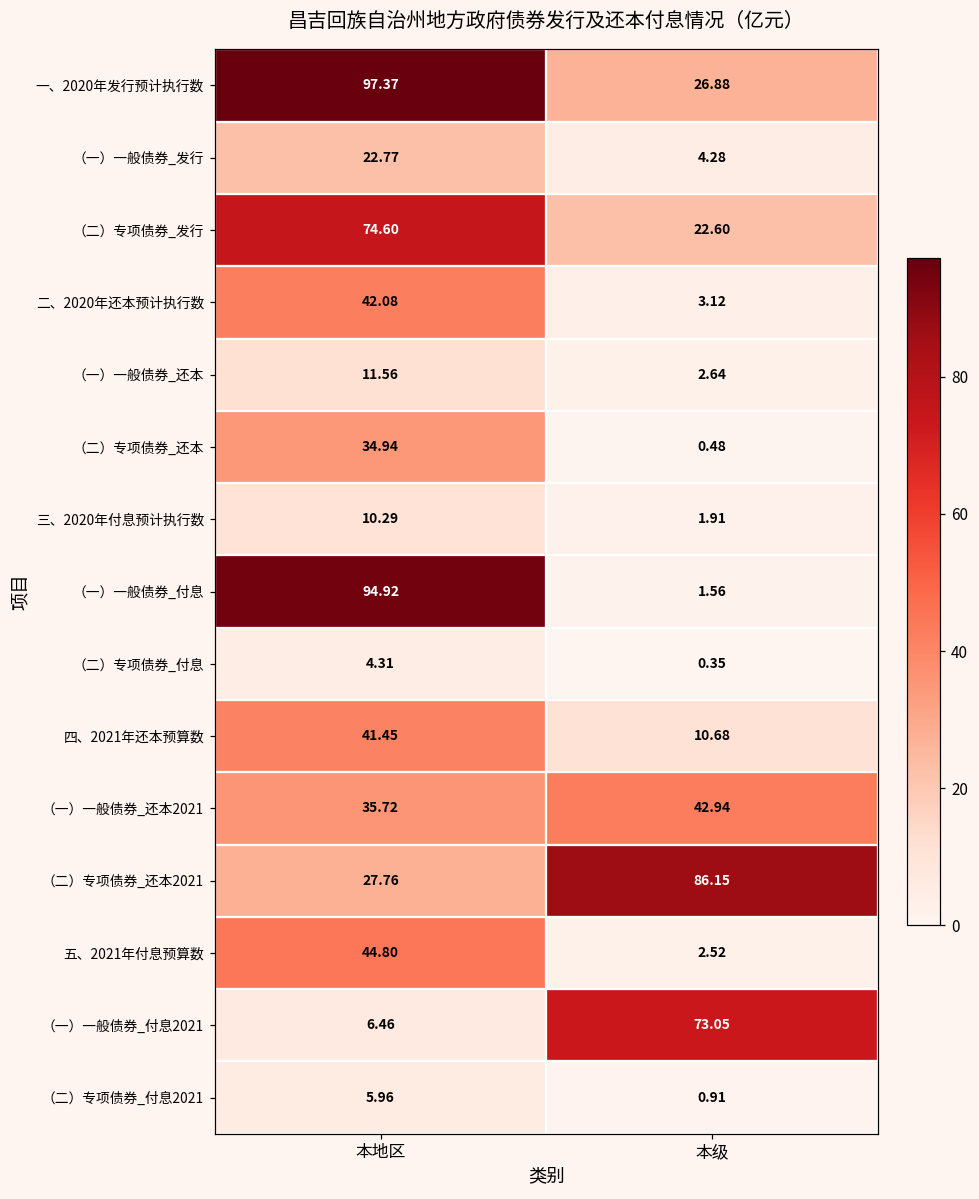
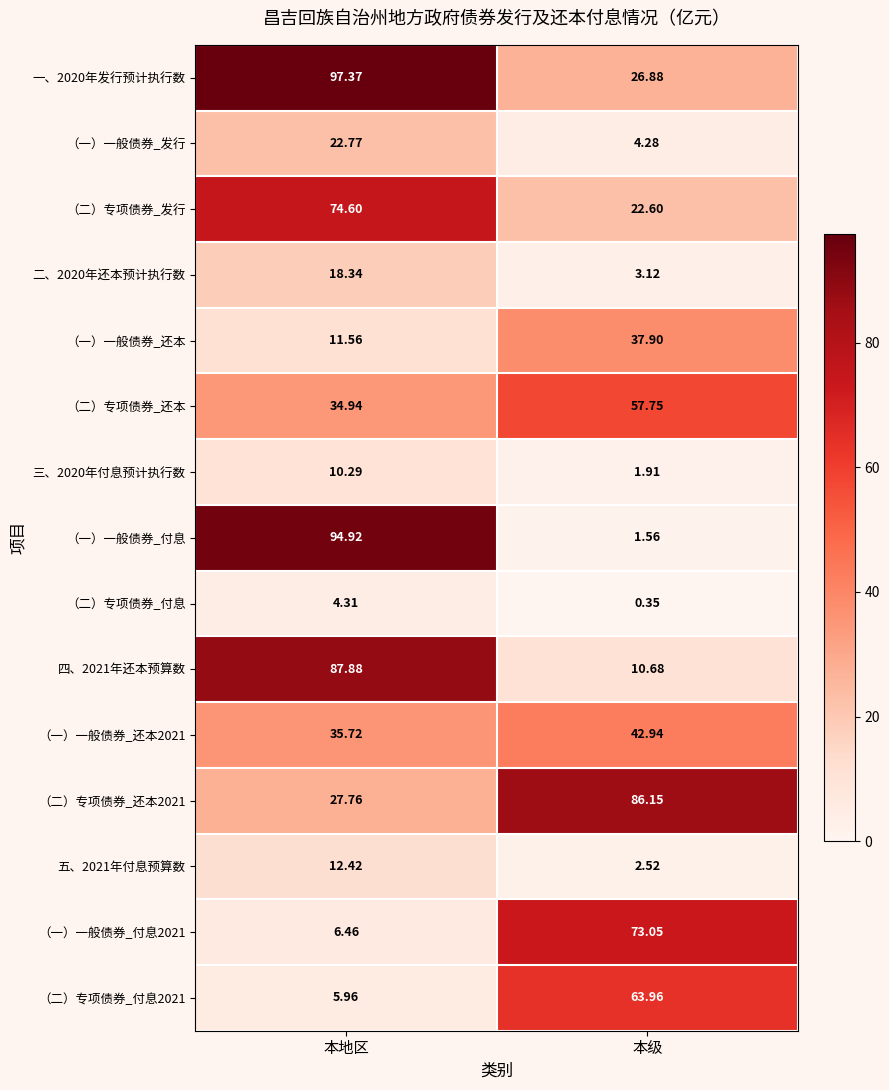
  {
    "一、2020年发行预计执行数": {
      "本地区": 97.37,
      "本级": 26.88
    },
    "（一）一般债券_发行": {
      "本地区": 22.77,
      "本级": 4.28
    },
    "（二）专项债券_发行": {
      "本地区": 74.60,
      "本级": 22.60
    },
    "二、2020年还本预计执行数": {
-     "本地区": 42.08,
+     "本地区": 18.34,
      "本级": 3.12
    },
    "（一）一般债券_还本": {
      "本地区": 11.56,
-     "本级": 2.64
+     "本级": 37.90
    },
    "（二）专项债券_还本": {
      "本地区": 34.94,
-     "本级": 0.48
+     "本级": 57.75
    },
    "三、2020年付息预计执行数": {
      "本地区": 10.29,
      "本级": 1.91
    },
    "（一）一般债券_付息": {
      "本地区": 94.92,
      "本级": 1.56
    },
    "（二）专项债券_付息": {
      "本地区": 4.31,
      "本级": 0.35
    },
    "四、2021年还本预算数": {
-     "本地区": 41.45,
+     "本地区": 87.88,
      "本级": 10.68
    },
    "（一）一般债券_还本2021": {
      "本地区": 35.72,
      "本级": 42.94
    },
    "（二）专项债券_还本2021": {
      "本地区": 27.76,
      "本级": 86.15
    },
    "五、2021年付息预算数": {
-     "本地区": 44.80,
+     "本地区": 12.42,
      "本级": 2.52
    },
    "（一）一般债券_付息2021": {
      "本地区": 6.46,
      "本级": 73.05
    },
    "（二）专项债券_付息2021": {
      "本地区": 5.96,
-     "本级": 0.91
+     "本级": 63.96
    }
  }
